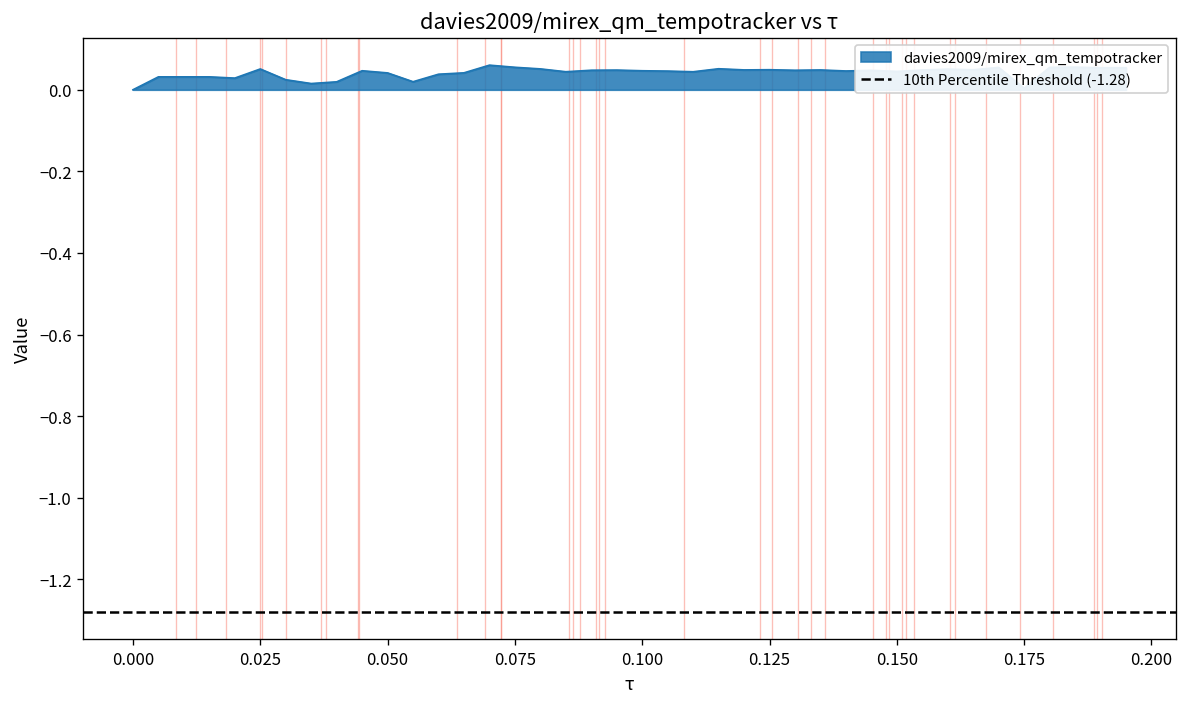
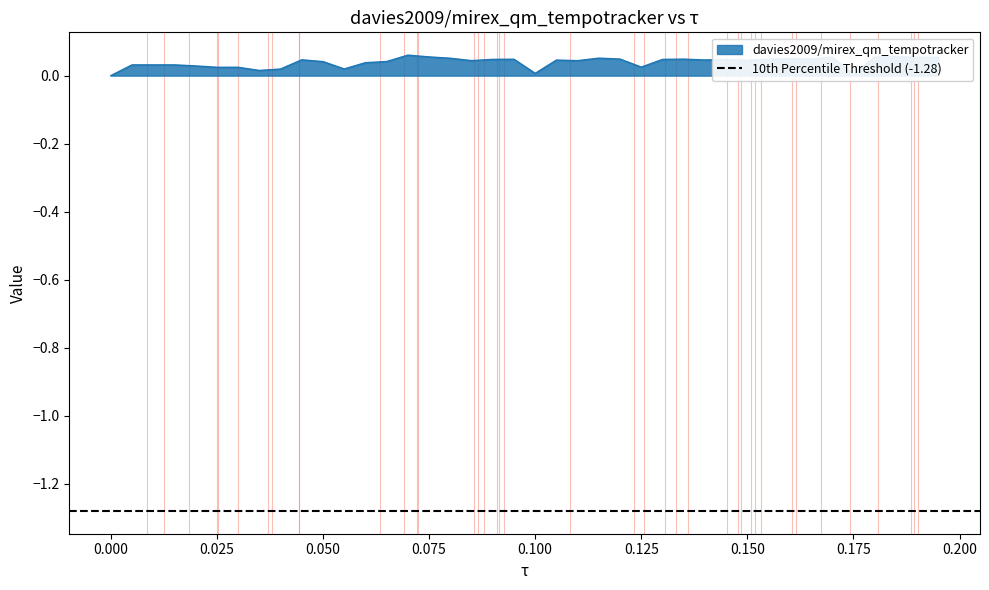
  {
    "0.000": 0.00,
-   "0.025": 0.05,
+   "0.025": 0.02,
    "0.050": 0.04,
    "0.075": 0.06,
-   "0.100": 0.05,
-   "0.125": 0.05
+   "0.100": 0.01,
+   "0.125": 0.03
  }
